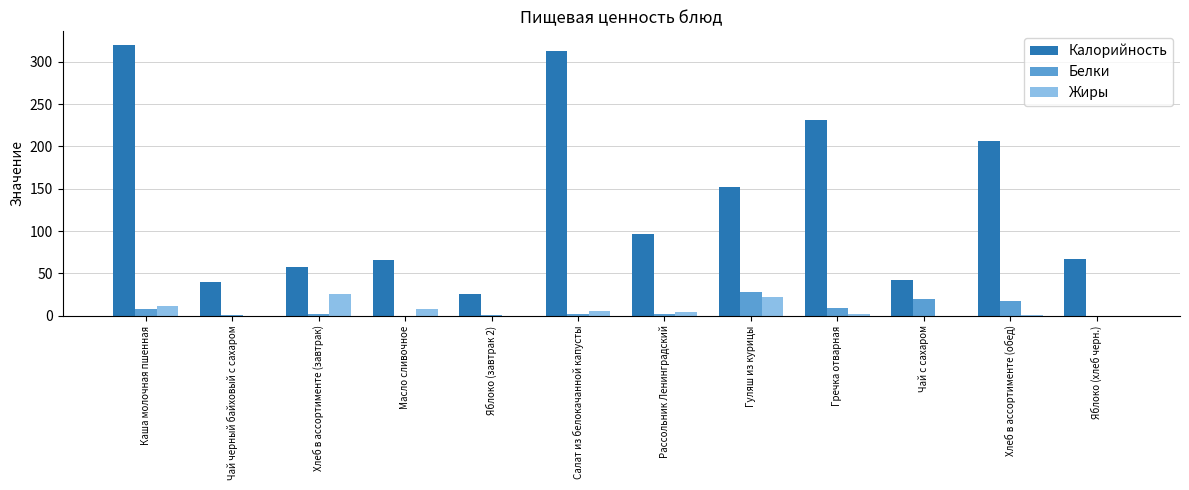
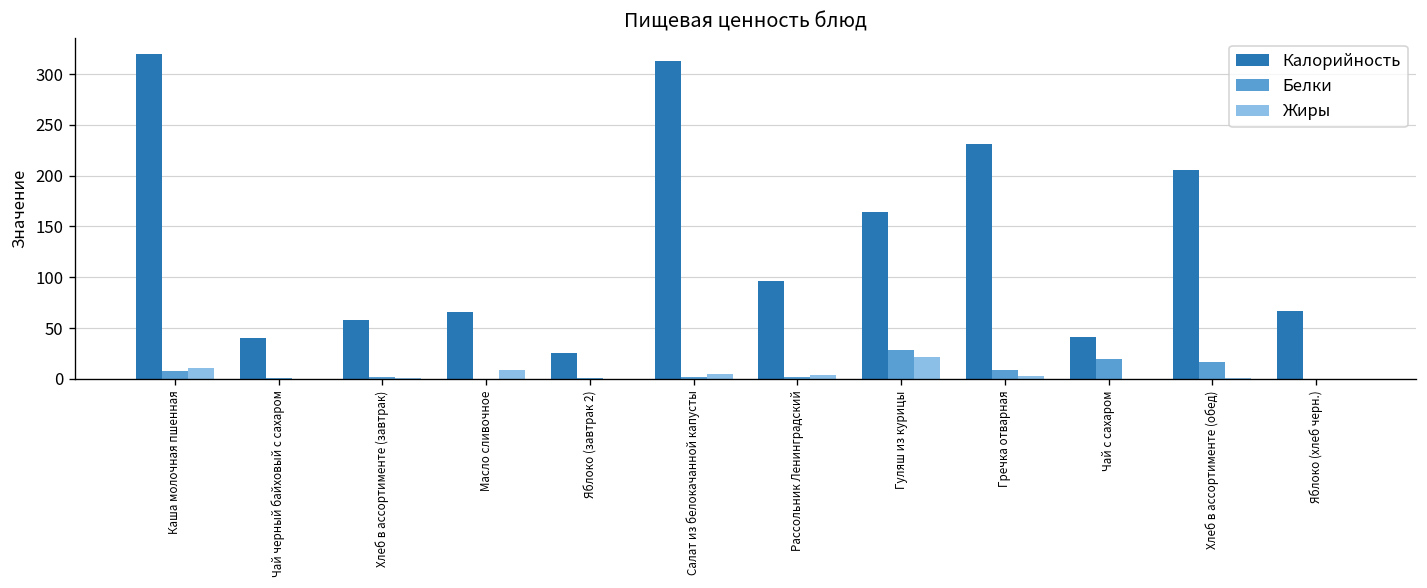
  {
    "Калорийность": {
      "Каша молочная пшенная": 320,
      "Чай черный байховый с сахаром": 40,
      "Хлеб в ассортименте (завтрак)": 60,
      "Масло сливочное": 70,
      "Яблоко (завтрак 2)": 30,
      "Салат из белокачанной капусты": 310,
      "Рассольник Ленинградский": 100,
-     "Гуляш из курицы": 150,
+     "Гуляш из курицы": 160,
      "Гречка отварная": 230,
      "Чай с сахаром": 40,
      "Хлеб в ассортименте (обед)": 210,
      "Яблоко (хлеб черн.)": 70
    },
    "Белки": {
      "Каша молочная пшенная": 10,
      "Масло сливочное": 0,
      "Гуляш из курицы": 30,
      "Гречка отварная": 10,
      "Чай с сахаром": 20,
      "Хлеб в ассортименте (обед)": 20,
      "Яблоко (хлеб черн.)": 0
    },
    "Жиры": {
      "Каша молочная пшенная": 10,
      "Чай черный байховый с сахаром": 0,
-     "Хлеб в ассортименте (завтрак)": 30,
+     "Хлеб в ассортименте (завтрак)": 0,
      "Масло сливочное": 10,
      "Яблоко (завтрак 2)": 0,
      "Салат из белокачанной капусты": 10,
      "Рассольник Ленинградский": 0,
      "Гуляш из курицы": 20,
      "Чай с сахаром": 0,
      "Яблоко (хлеб черн.)": 0
    }
  }
